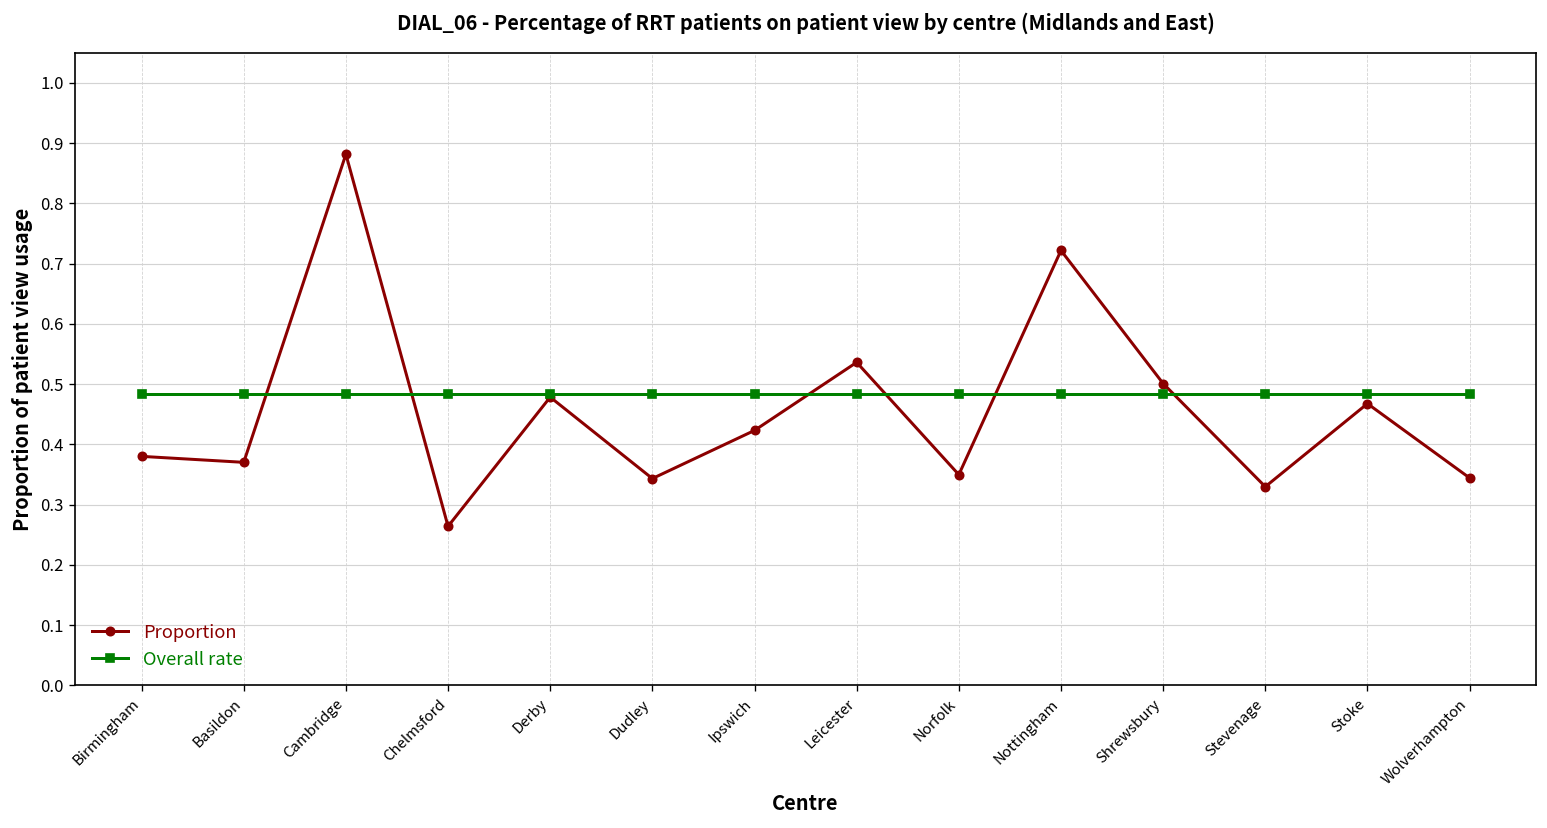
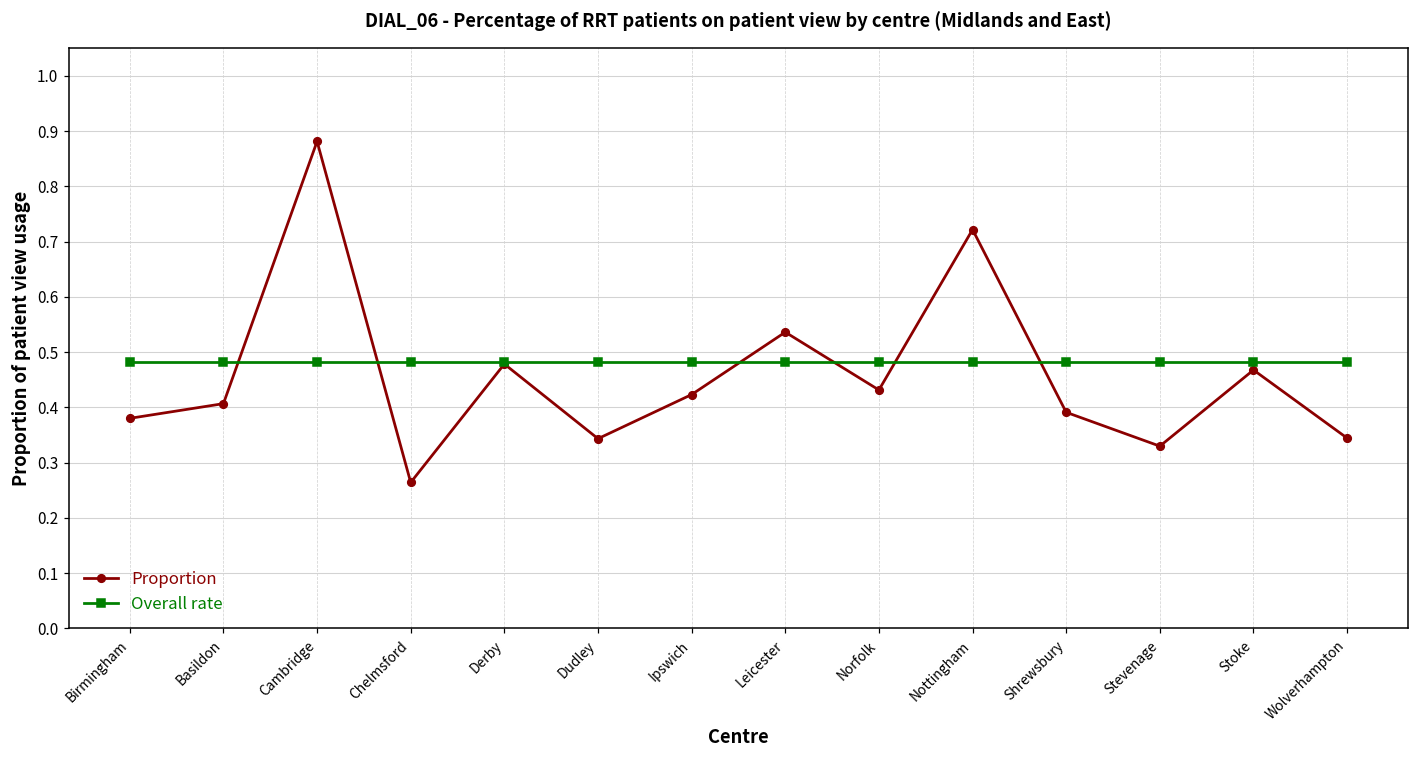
  {
    "Proportion": {
      "Birmingham": 0.38,
-     "Basildon": 0.37,
+     "Basildon": 0.41,
      "Cambridge": 0.88,
      "Chelmsford": 0.26,
      "Dudley": 0.34,
      "Ipswich": 0.42,
      "Leicester": 0.54,
-     "Norfolk": 0.35,
+     "Norfolk": 0.43,
      "Nottingham": 0.72,
-     "Shrewsbury": 0.50,
+     "Shrewsbury": 0.39,
      "Stevenage": 0.33,
      "Stoke": 0.47,
      "Wolverhampton": 0.34
    },
    "Overall rate": {
      "Birmingham": 0.48,
      "Basildon": 0.48,
      "Cambridge": 0.48,
      "Chelmsford": 0.48,
      "Dudley": 0.48,
      "Ipswich": 0.48,
      "Leicester": 0.48,
      "Norfolk": 0.48,
      "Nottingham": 0.48,
      "Shrewsbury": 0.48,
      "Stevenage": 0.48,
      "Stoke": 0.48,
      "Wolverhampton": 0.48
    }
  }
